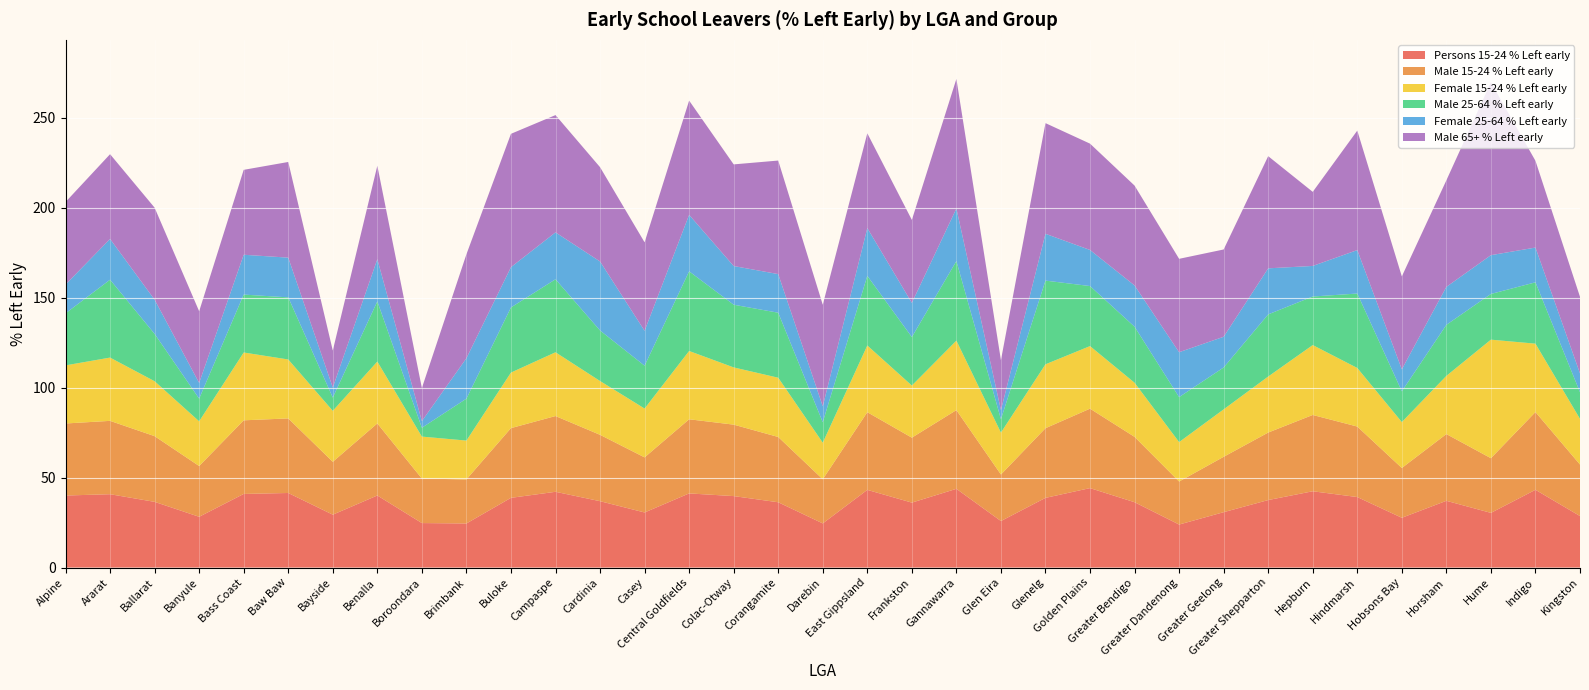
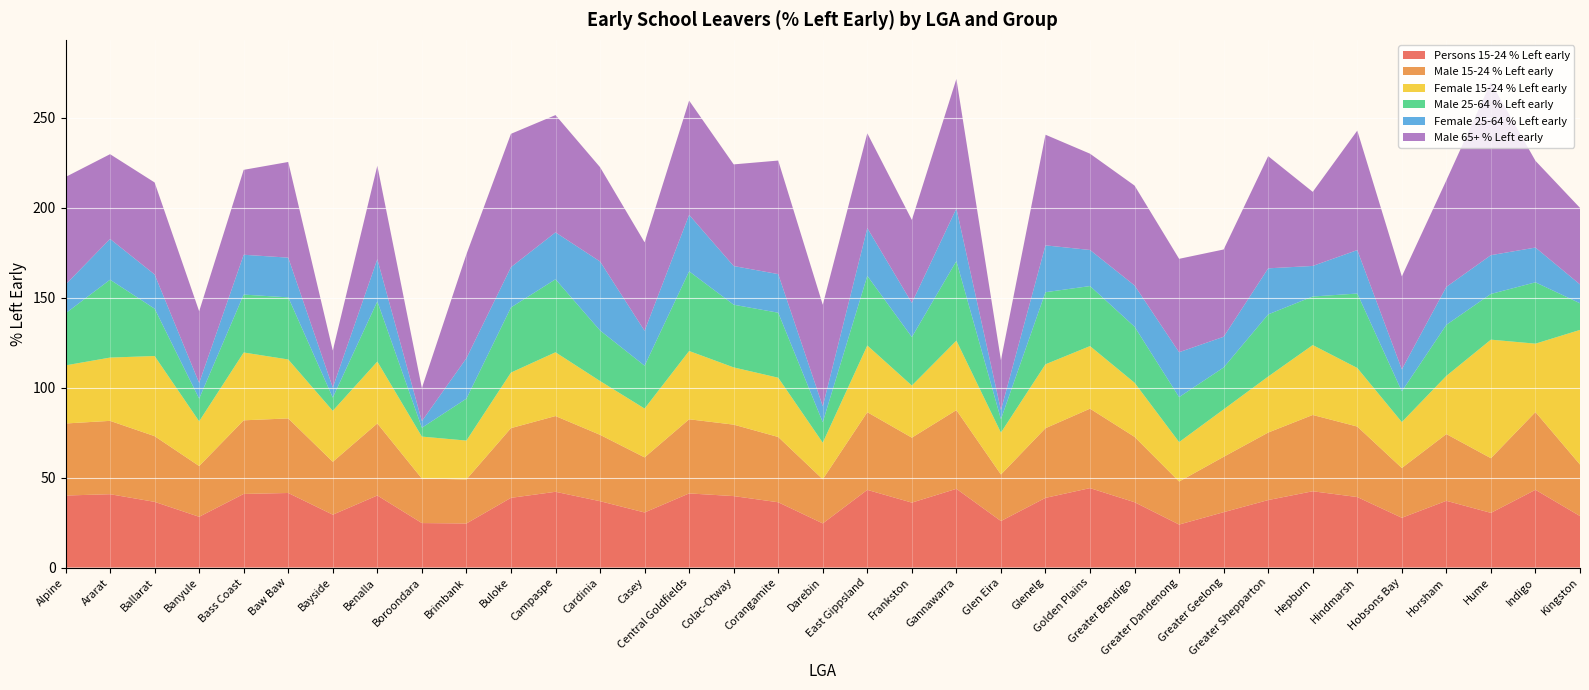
  {
    "Female 15-24 % Left early": {
      "Alpine": 32,
      "Ararat": 35,
-     "Ballarat": 31,
+     "Ballarat": 45,
      "Banyule": 25,
      "Bass Coast": 38,
      "Baw Baw": 33,
      "Bayside": 28,
      "Benalla": 34,
      "Boroondara": 23,
      "Brimbank": 22,
      "Buloke": 31,
      "Campaspe": 35,
      "Cardinia": 30,
      "Casey": 27,
      "Central Goldfields": 38,
      "Colac-Otway": 32,
      "Corangamite": 33,
      "Darebin": 20,
      "East Gippsland": 37,
      "Frankston": 29,
      "Gannawarra": 39,
      "Glen Eira": 23,
      "Glenelg": 36,
      "Golden Plains": 35,
      "Greater Bendigo": 30,
      "Greater Dandenong": 22,
      "Greater Geelong": 26,
      "Greater Shepparton": 31,
      "Hepburn": 39,
      "Hindmarsh": 33,
      "Hobsons Bay": 26,
      "Horsham": 32,
      "Hume": 66,
      "Indigo": 38,
-     "Kingston": 25
+     "Kingston": 75
    },
    "Male 25-64 % Left early": {
      "Alpine": 29,
      "Ararat": 43,
      "Ballarat": 26,
      "Banyule": 13,
      "Bass Coast": 32,
      "Baw Baw": 35,
      "Bayside": 7,
      "Benalla": 33,
      "Boroondara": 5,
      "Brimbank": 23,
      "Buloke": 36,
      "Campaspe": 41,
      "Cardinia": 28,
      "Casey": 24,
      "Central Goldfields": 44,
      "Colac-Otway": 35,
      "Corangamite": 36,
      "Darebin": 11,
      "East Gippsland": 39,
      "Frankston": 27,
      "Gannawarra": 44,
      "Glen Eira": 7,
-     "Glenelg": 47,
+     "Glenelg": 40,
      "Golden Plains": 33,
      "Greater Bendigo": 31,
      "Greater Dandenong": 25,
      "Greater Geelong": 23,
      "Greater Shepparton": 35,
      "Hepburn": 27,
      "Hindmarsh": 41,
      "Hobsons Bay": 17,
      "Horsham": 28,
      "Hume": 25,
      "Indigo": 34,
      "Kingston": 15
    },
    "Female 25-64 % Left early": {
      "Alpine": 16,
      "Ararat": 23,
      "Ballarat": 19,
      "Banyule": 9,
      "Bass Coast": 22,
      "Baw Baw": 22,
      "Bayside": 6,
      "Benalla": 23,
      "Boroondara": 4,
      "Brimbank": 22,
      "Buloke": 22,
      "Campaspe": 26,
      "Cardinia": 38,
      "Casey": 19,
      "Central Goldfields": 31,
      "Colac-Otway": 22,
      "Corangamite": 21,
      "Darebin": 9,
      "East Gippsland": 27,
      "Frankston": 19,
      "Gannawarra": 29,
      "Glen Eira": 5,
      "Glenelg": 26,
      "Golden Plains": 20,
      "Greater Bendigo": 23,
      "Greater Dandenong": 25,
      "Greater Geelong": 17,
      "Greater Shepparton": 26,
      "Hepburn": 17,
      "Hindmarsh": 24,
      "Hobsons Bay": 12,
      "Horsham": 21,
      "Hume": 22,
      "Indigo": 19,
      "Kingston": 10
    },
    "Male 65+ % Left early": {
-     "Alpine": 46,
+     "Alpine": 60,
      "Ararat": 47,
      "Ballarat": 51,
      "Banyule": 40,
      "Bass Coast": 47,
      "Baw Baw": 53,
      "Bayside": 21,
      "Benalla": 52,
      "Boroondara": 18,
      "Brimbank": 58,
      "Buloke": 74,
      "Campaspe": 65,
      "Cardinia": 52,
      "Casey": 49,
      "Central Goldfields": 64,
      "Colac-Otway": 57,
      "Corangamite": 63,
      "Darebin": 56,
      "East Gippsland": 53,
      "Frankston": 46,
      "Gannawarra": 72,
      "Glen Eira": 28,
      "Glenelg": 62,
-     "Golden Plains": 59,
+     "Golden Plains": 54,
      "Greater Bendigo": 56,
      "Greater Dandenong": 52,
      "Greater Geelong": 49,
      "Greater Shepparton": 62,
      "Hepburn": 41,
      "Hindmarsh": 66,
      "Hobsons Bay": 52,
      "Horsham": 59,
      "Indigo": 48,
      "Kingston": 43
    }
  }
